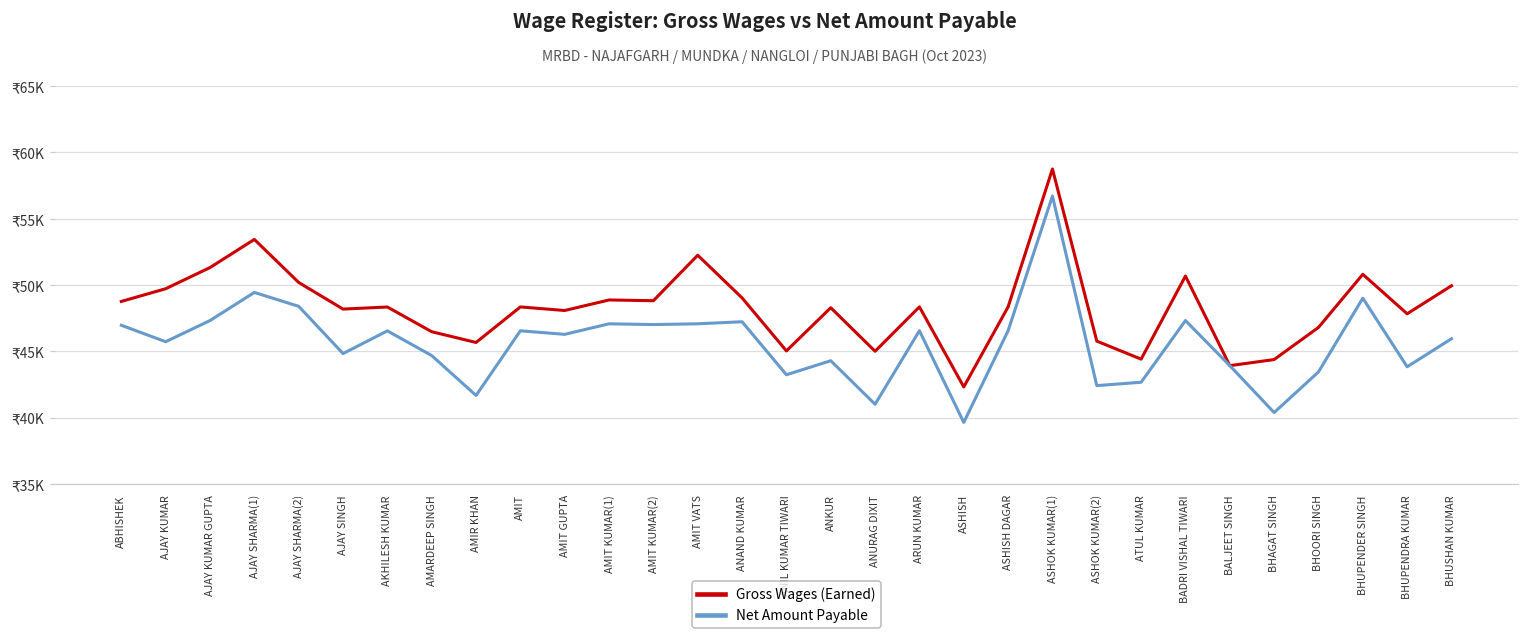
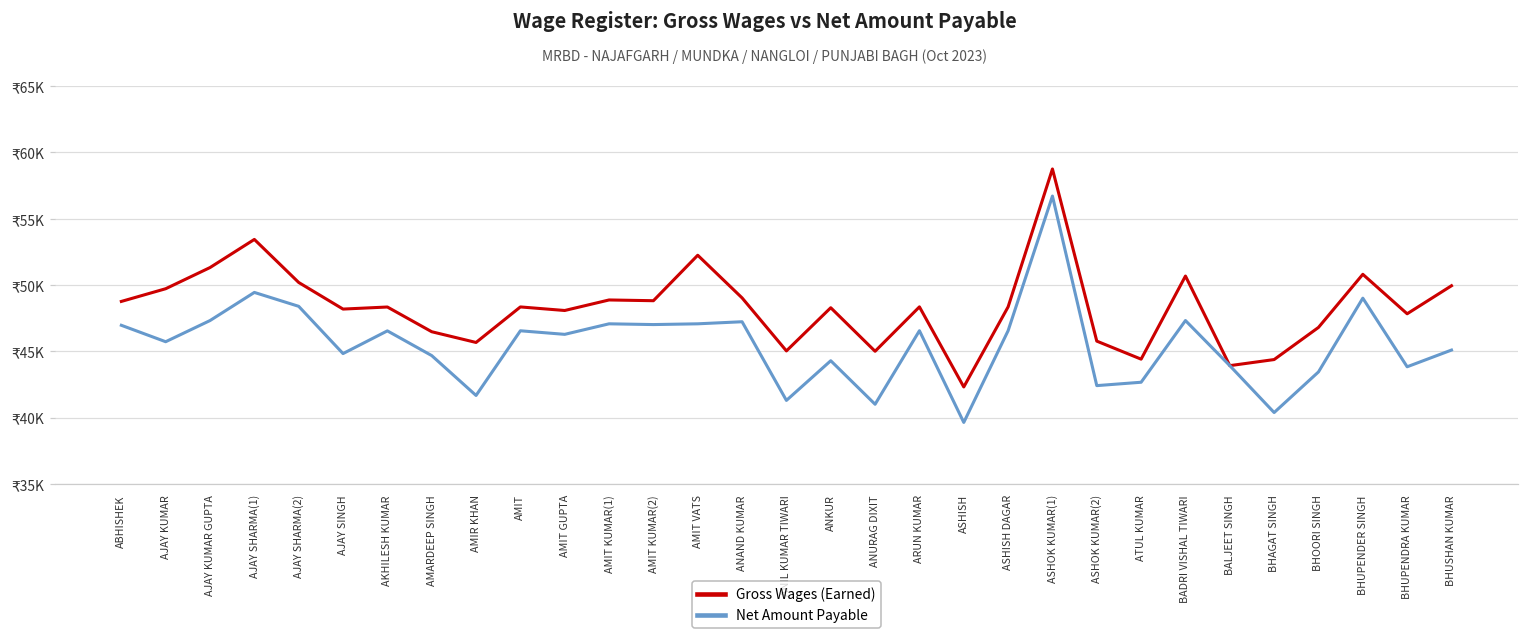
  {
    "Gross Wages (Earned)": {
      "ABHISHEK": "₹48800",
      "AJAY KUMAR": "₹49700",
      "AJAY KUMAR GUPTA": "₹51300",
      "AJAY SHARMA(1)": "₹53400",
      "AJAY SHARMA(2)": "₹50200",
      "AJAY SINGH": "₹48200",
      "AKHILESH KUMAR": "₹48300",
      "AMARDEEP SINGH": "₹46500",
      "AMIR KHAN": "₹45700",
      "AMIT": "₹48300",
      "AMIT GUPTA": "₹48100",
      "AMIT KUMAR(1)": "₹48900",
      "AMIT KUMAR(2)": "₹48800",
      "AMIT VATS": "₹52200",
      "ANAND KUMAR": "₹49000",
      "ANIL KUMAR TIWARI": "₹45000",
      "ANKUR": "₹48300",
      "ANURAG DIXIT": "₹45000",
      "ARUN KUMAR": "₹48400",
      "ASHISH": "₹42300",
      "ASHISH DAGAR": "₹48400",
      "ASHOK KUMAR(1)": "₹58800",
      "ASHOK KUMAR(2)": "₹45800",
      "ATUL KUMAR": "₹44400",
      "BADRI VISHAL TIWARI": "₹50700",
      "BHAGAT SINGH": "₹44400",
      "BHOORI SINGH": "₹46800",
      "BHUPENDER SINGH": "₹50800",
      "BHUPENDRA KUMAR": "₹47800",
      "BHUSHAN KUMAR": "₹49900"
    },
    "Net Amount Payable": {
      "ABHISHEK": "₹47000",
      "AJAY KUMAR": "₹45700",
      "AJAY KUMAR GUPTA": "₹47300",
      "AJAY SHARMA(1)": "₹49400",
      "AJAY SHARMA(2)": "₹48400",
      "AJAY SINGH": "₹44800",
      "AKHILESH KUMAR": "₹46500",
      "AMARDEEP SINGH": "₹44700",
      "AMIR KHAN": "₹41700",
      "AMIT": "₹46500",
      "AMIT GUPTA": "₹46300",
      "AMIT KUMAR(1)": "₹47100",
      "AMIT KUMAR(2)": "₹47000",
      "AMIT VATS": "₹47100",
      "ANAND KUMAR": "₹47200",
-     "ANIL KUMAR TIWARI": "₹43200",
+     "ANIL KUMAR TIWARI": "₹41300",
      "ANKUR": "₹44300",
      "ANURAG DIXIT": "₹41000",
      "ARUN KUMAR": "₹46600",
      "ASHISH": "₹39600",
      "ASHISH DAGAR": "₹46600",
      "ASHOK KUMAR(1)": "₹56700",
      "ASHOK KUMAR(2)": "₹42400",
      "ATUL KUMAR": "₹42700",
      "BADRI VISHAL TIWARI": "₹47300",
      "BHAGAT SINGH": "₹40400",
      "BHOORI SINGH": "₹43400",
      "BHUPENDER SINGH": "₹49000",
      "BHUPENDRA KUMAR": "₹43800",
-     "BHUSHAN KUMAR": "₹45900"
+     "BHUSHAN KUMAR": "₹45100"
    }
  }
